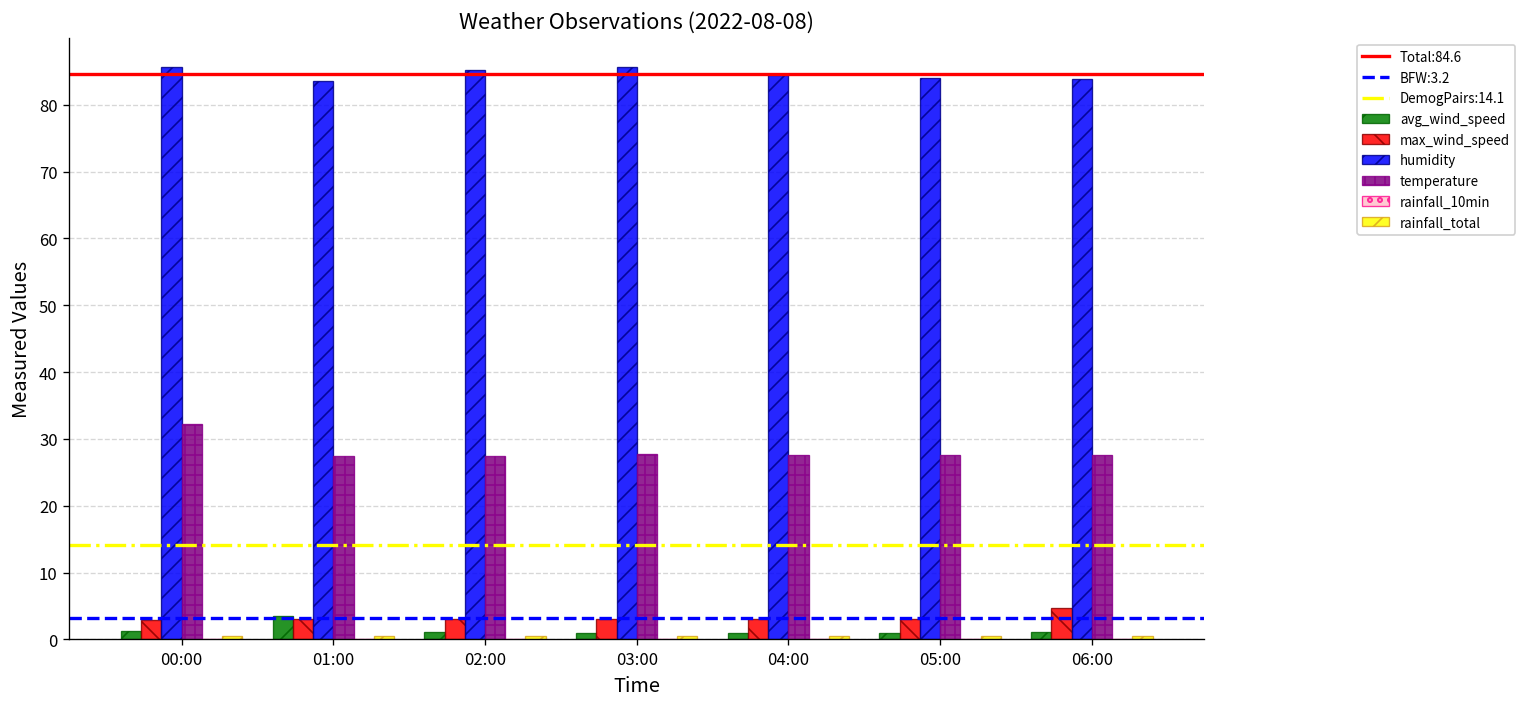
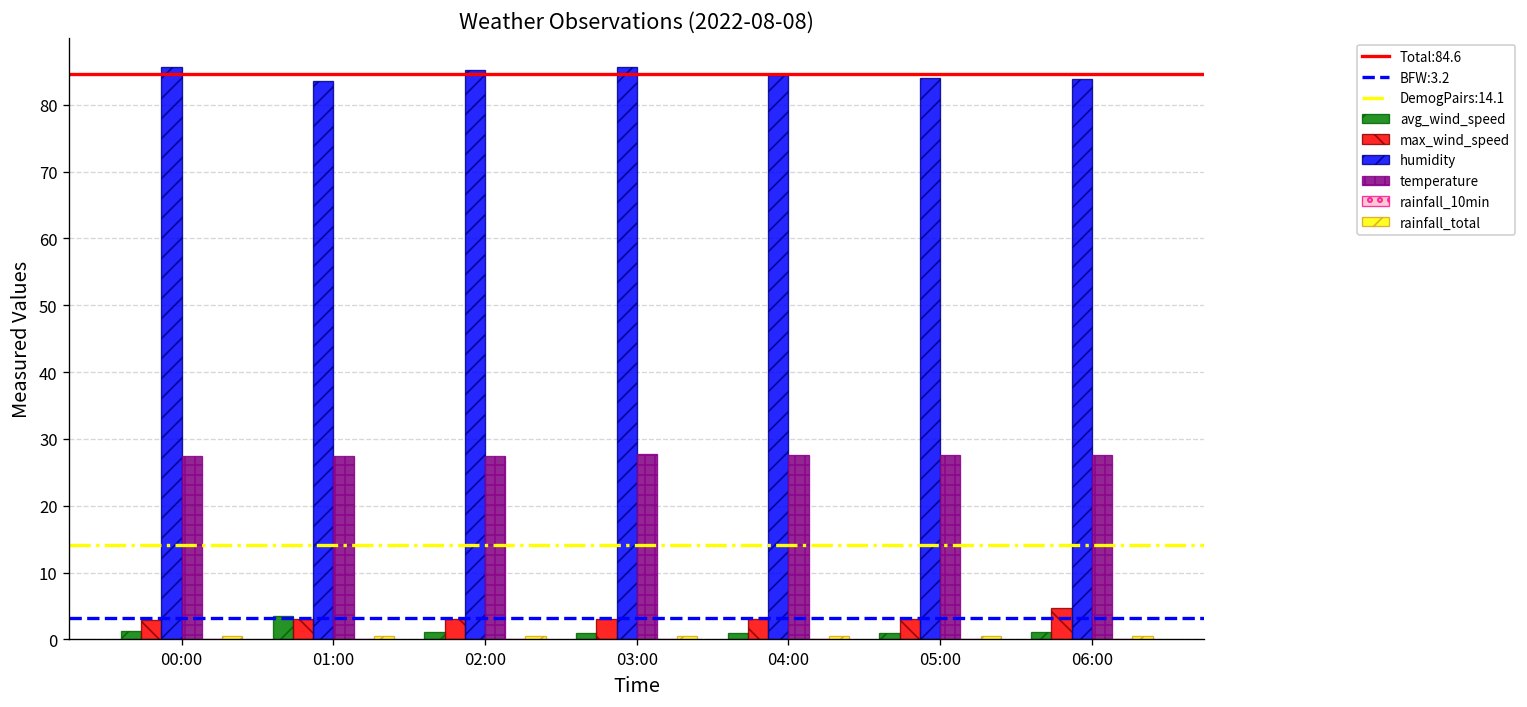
  {
    "avg_wind_speed": {
      "00:00": 1,
      "01:00": 4,
      "02:00": 1,
      "03:00": 1,
      "04:00": 1,
      "05:00": 1,
      "06:00": 1
    },
    "max_wind_speed": {
      "00:00": 3,
      "01:00": 3,
      "02:00": 3,
      "03:00": 3,
      "04:00": 3,
      "05:00": 3,
      "06:00": 5
    },
    "humidity": {
      "00:00": 86,
      "01:00": 84,
      "02:00": 85,
      "03:00": 86,
      "04:00": 85,
      "05:00": 84,
      "06:00": 84
    },
    "temperature": {
-     "00:00": 32,
+     "00:00": 27,
      "01:00": 27,
      "02:00": 27,
      "03:00": 28,
      "04:00": 28,
      "05:00": 28,
      "06:00": 28
    },
    "rainfall_10min": {
      "00:00": 0,
      "01:00": 0,
      "02:00": 0,
      "03:00": 0,
      "04:00": 0,
      "05:00": 0,
      "06:00": 0
    },
    "rainfall_total": {
      "00:00": 1,
      "01:00": 1,
      "02:00": 1,
      "03:00": 1,
      "04:00": 1,
      "05:00": 1,
      "06:00": 1
    }
  }
